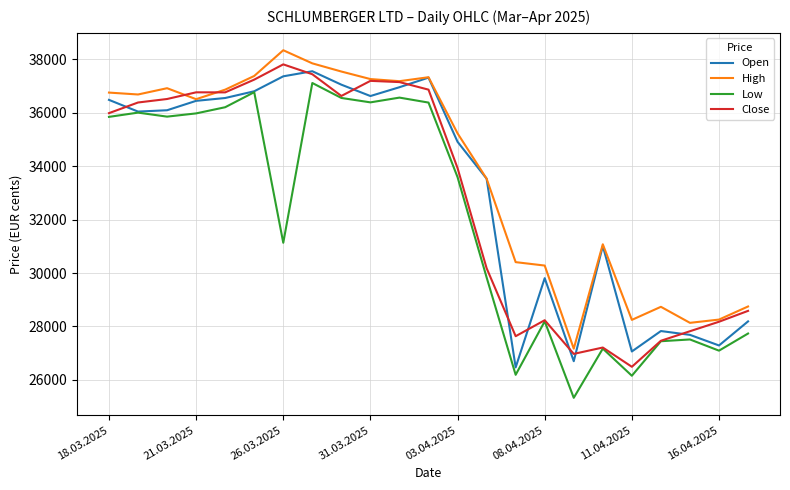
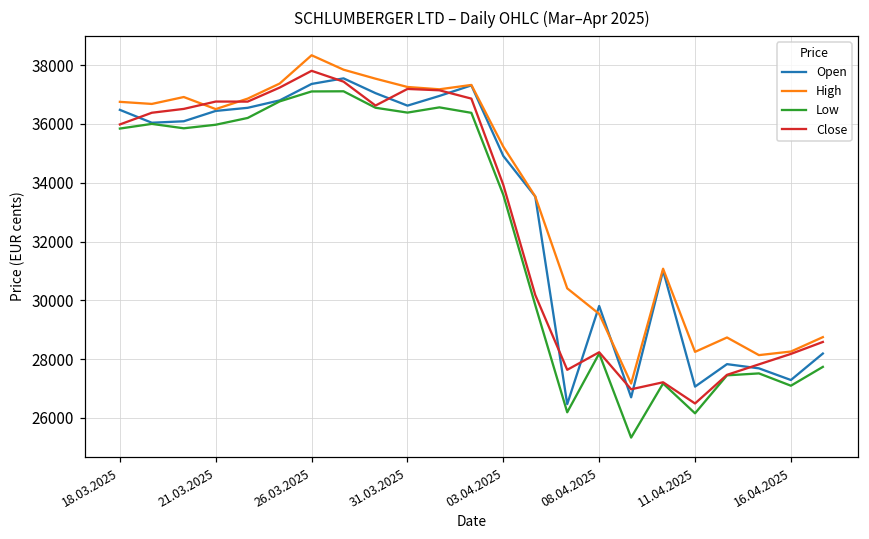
  {
    "Open": {
      "18.03.2025": 36500,
      "26.03.2025": 37400,
      "31.03.2025": 36600,
      "03.04.2025": 34900,
      "08.04.2025": 29800,
      "11.04.2025": 27100,
      "16.04.2025": 27300
    },
    "High": {
      "18.03.2025": 36800,
      "26.03.2025": 38300,
      "03.04.2025": 35200,
-     "08.04.2025": 30300,
+     "08.04.2025": 29500,
      "11.04.2025": 28200
    },
    "Low": {
      "18.03.2025": 35800,
      "21.03.2025": 36000,
-     "26.03.2025": 31100,
+     "26.03.2025": 37100,
      "31.03.2025": 36400,
      "03.04.2025": 33600,
      "11.04.2025": 26200,
      "16.04.2025": 27100
    },
    "Close": {
      "18.03.2025": 36000,
      "21.03.2025": 36800,
      "26.03.2025": 37800,
      "03.04.2025": 33900,
      "11.04.2025": 26500
    }
  }
